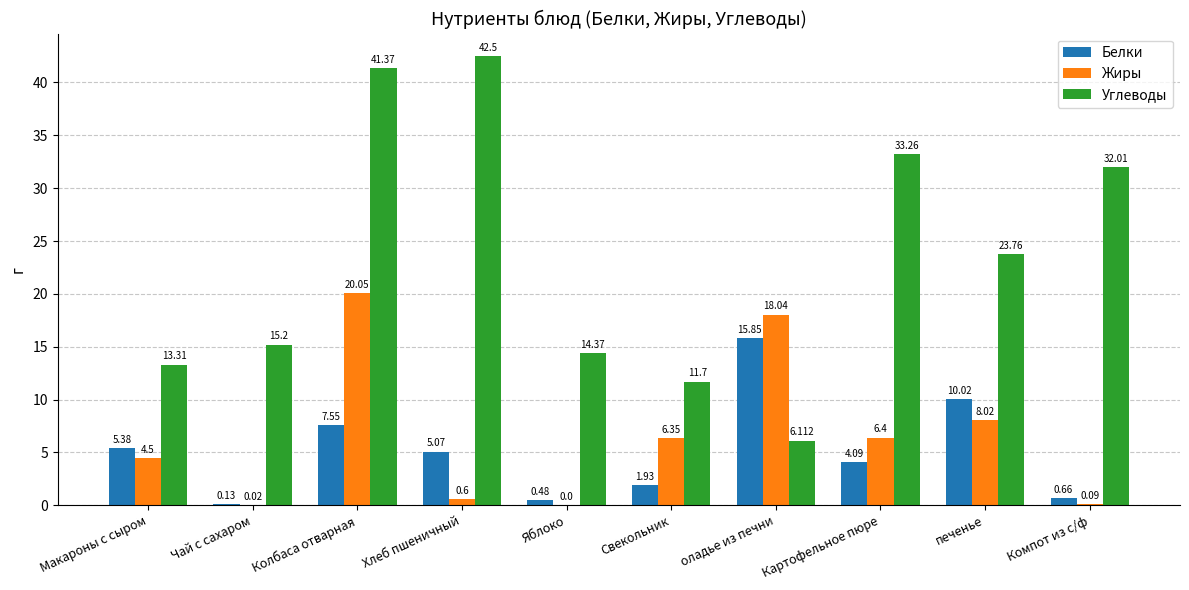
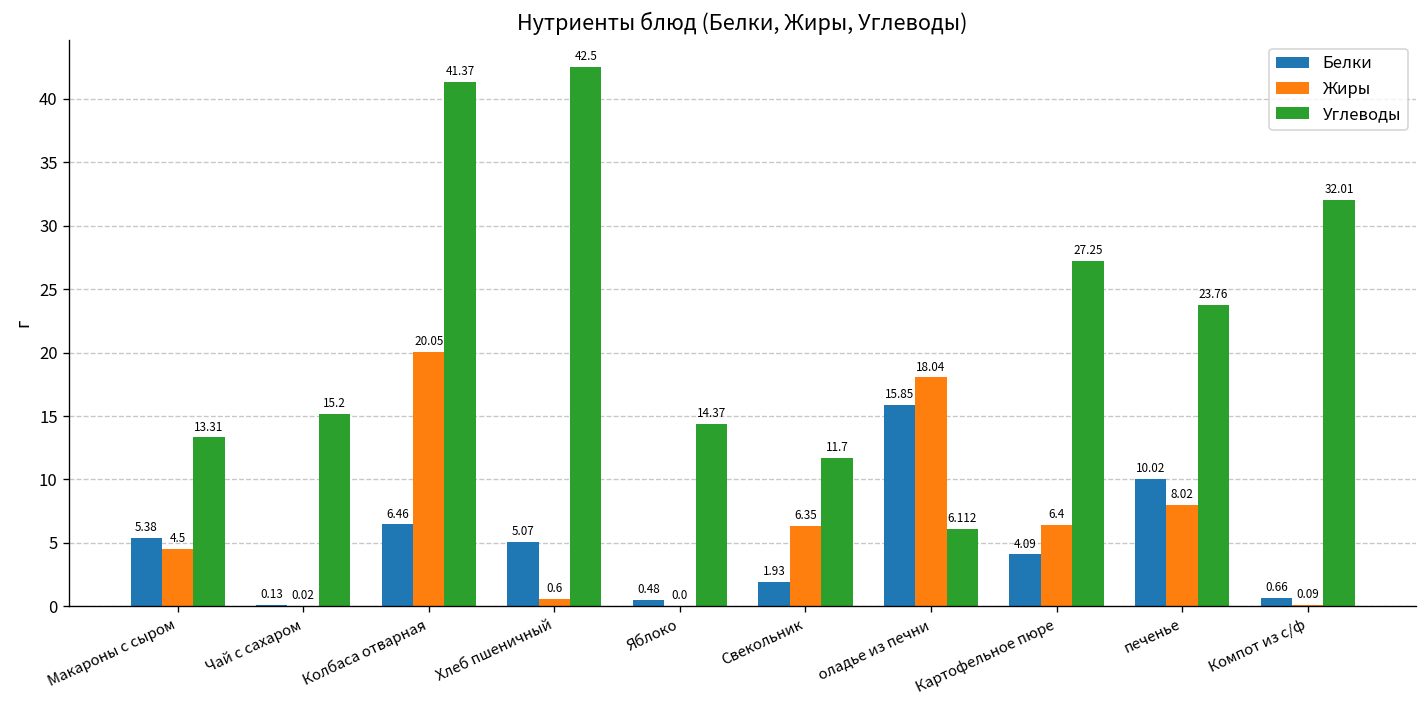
  {
    "Белки": {
      "Макароны с сыром": 5.38,
      "Чай с сахаром": 0.13,
-     "Колбаса отварная": 7.55,
+     "Колбаса отварная": 6.46,
      "Хлеб пшеничный": 5.07,
      "Яблоко": 0.48,
      "Свекольник": 1.93,
      "оладье из печни": 15.85,
      "Картофельное пюре": 4.09,
      "печенье": 10.02,
      "Компот из с/ф": 0.66
    },
    "Жиры": {
      "Макароны с сыром": 4.5,
      "Чай с сахаром": 0.02,
      "Колбаса отварная": 20.05,
      "Хлеб пшеничный": 0.6,
      "Яблоко": 0.0,
      "Свекольник": 6.35,
      "оладье из печни": 18.04,
      "Картофельное пюре": 6.4,
      "печенье": 8.02,
      "Компот из с/ф": 0.09
    },
    "Углеводы": {
      "Макароны с сыром": 13.31,
      "Чай с сахаром": 15.2,
      "Колбаса отварная": 41.37,
      "Хлеб пшеничный": 42.5,
      "Яблоко": 14.37,
      "Свекольник": 11.7,
      "оладье из печни": 6.112,
-     "Картофельное пюре": 33.26,
+     "Картофельное пюре": 27.25,
      "печенье": 23.76,
      "Компот из с/ф": 32.01
    }
  }
